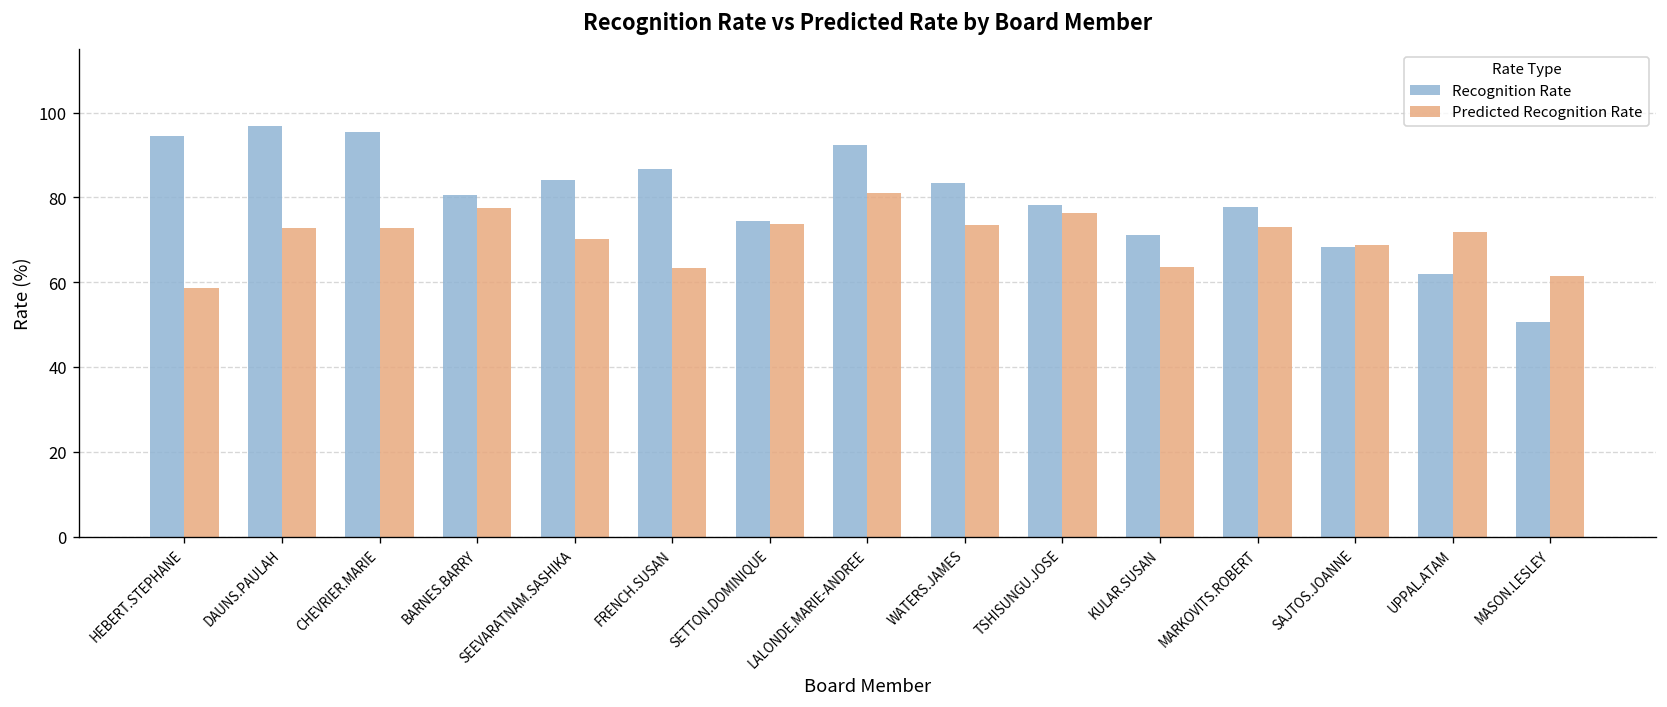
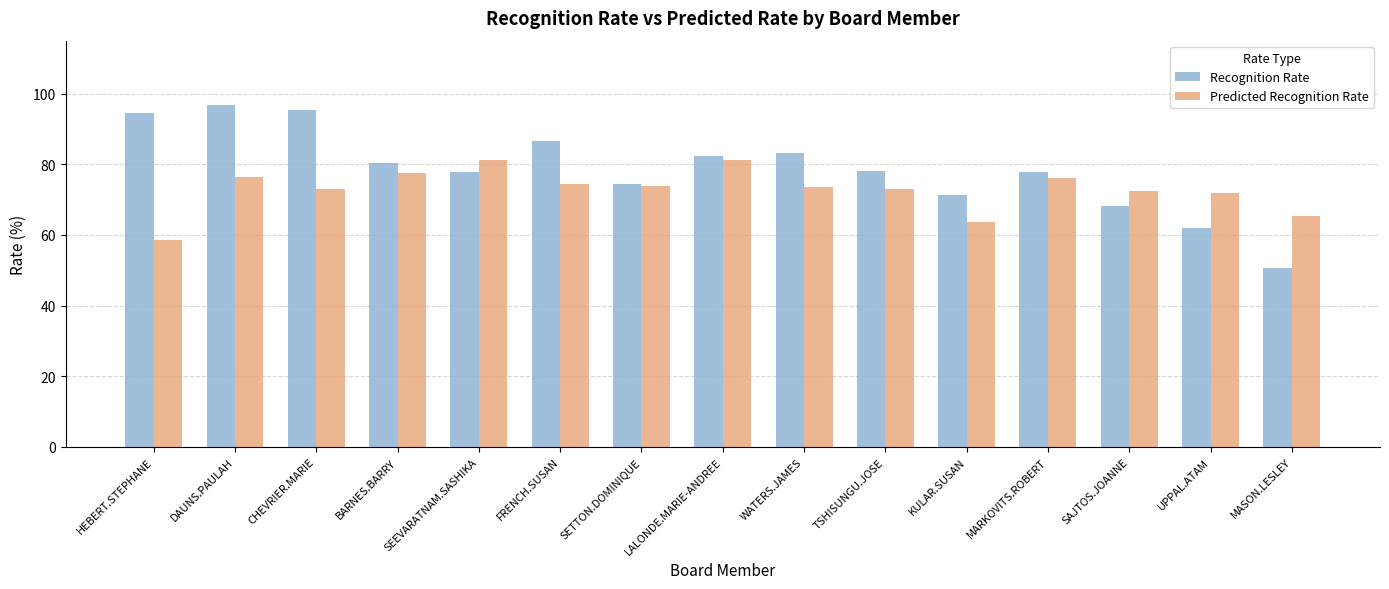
  {
    "Recognition Rate": {
      "HEBERT.STEPHANE": 95,
      "DAUNS.PAULAH": 97,
      "CHEVRIER.MARIE": 95,
      "BARNES.BARRY": 80,
-     "SEEVARATNAM.SASHIKA": 84,
+     "SEEVARATNAM.SASHIKA": 78,
      "FRENCH.SUSAN": 87,
      "SETTON.DOMINIQUE": 74,
-     "LALONDE.MARIE-ANDREE": 92,
+     "LALONDE.MARIE-ANDREE": 82,
      "WATERS.JAMES": 83,
      "TSHISUNGU.JOSE": 78,
      "KULAR.SUSAN": 71,
      "MARKOVITS.ROBERT": 78,
      "SAJTOS.JOANNE": 68,
      "UPPAL.ATAM": 62,
      "MASON.LESLEY": 51
    },
    "Predicted Recognition Rate": {
      "HEBERT.STEPHANE": 59,
-     "DAUNS.PAULAH": 73,
+     "DAUNS.PAULAH": 76,
      "CHEVRIER.MARIE": 73,
      "BARNES.BARRY": 78,
-     "SEEVARATNAM.SASHIKA": 70,
-     "FRENCH.SUSAN": 63,
+     "SEEVARATNAM.SASHIKA": 81,
+     "FRENCH.SUSAN": 74,
      "SETTON.DOMINIQUE": 74,
      "LALONDE.MARIE-ANDREE": 81,
      "WATERS.JAMES": 74,
-     "TSHISUNGU.JOSE": 76,
+     "TSHISUNGU.JOSE": 73,
      "KULAR.SUSAN": 64,
-     "MARKOVITS.ROBERT": 73,
-     "SAJTOS.JOANNE": 69,
+     "MARKOVITS.ROBERT": 76,
+     "SAJTOS.JOANNE": 72,
      "UPPAL.ATAM": 72,
-     "MASON.LESLEY": 61
+     "MASON.LESLEY": 65
    }
  }
